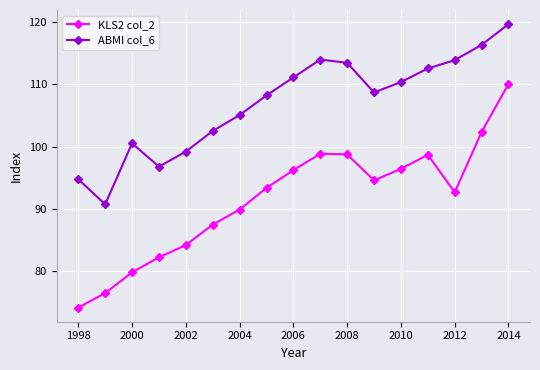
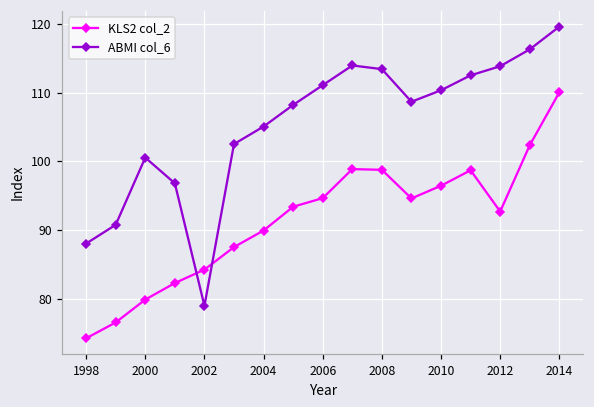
  {
    "KLS2 col_2": {
      "1998": 74,
      "2000": 80,
      "2002": 84,
      "2004": 90,
-     "2006": 96,
+     "2006": 95,
      "2008": 99,
      "2010": 96,
      "2012": 93,
      "2014": 110
    },
    "ABMI col_6": {
-     "1998": 95,
+     "1998": 88,
      "2000": 101,
-     "2002": 99,
+     "2002": 79,
      "2004": 105,
      "2006": 111,
      "2008": 113,
      "2010": 110,
      "2012": 114,
      "2014": 120
    }
  }
